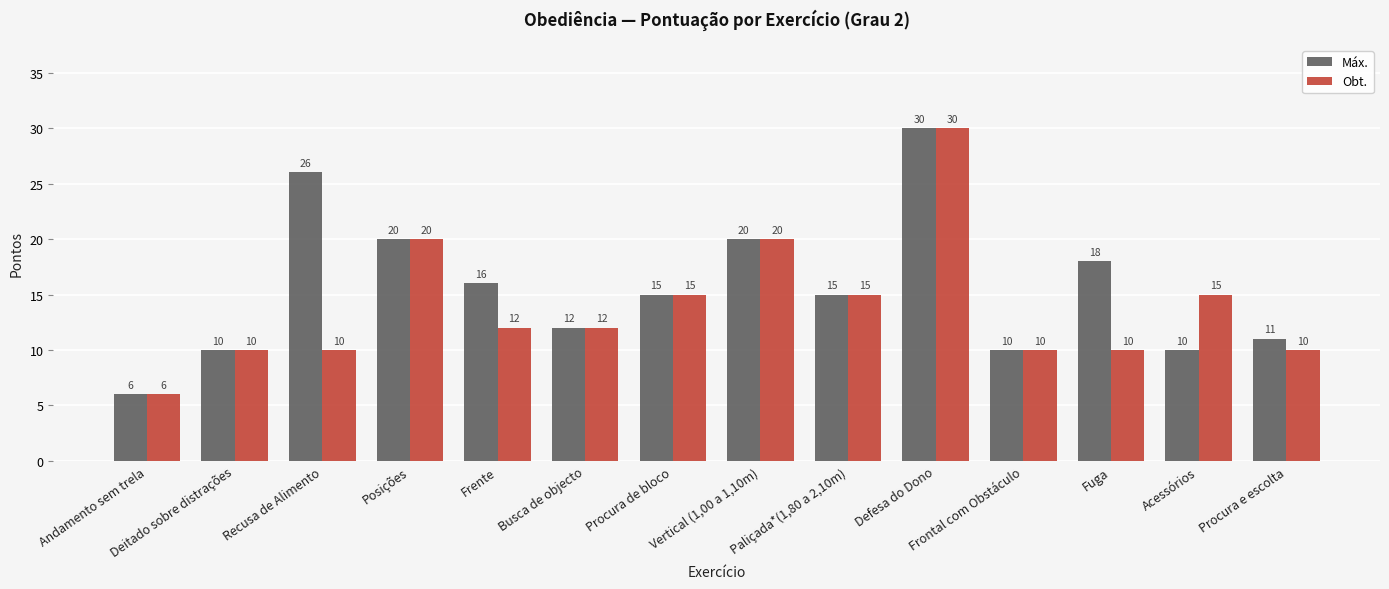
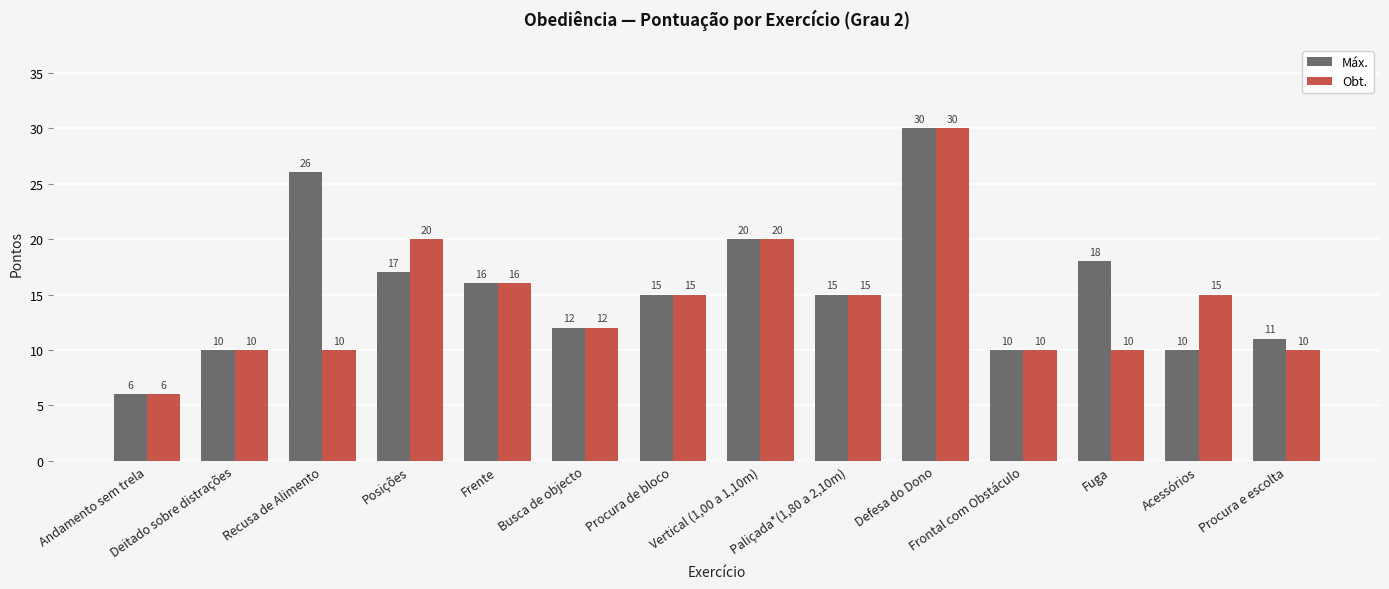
  {
    "Máx.": {
      "Andamento sem trela": 6,
      "Deitado sobre distrações": 10,
      "Recusa de Alimento": 26,
-     "Posições": 20,
+     "Posições": 17,
      "Frente": 16,
      "Busca de objecto": 12,
      "Procura de bloco": 15,
      "Vertical (1,00 a 1,10m)": 20,
      "Paliçada*(1,80 a 2,10m)": 15,
      "Defesa do Dono": 30,
      "Frontal com Obstáculo": 10,
      "Fuga": 18,
      "Acessórios": 10,
      "Procura e escolta": 11
    },
    "Obt.": {
      "Andamento sem trela": 6,
      "Deitado sobre distrações": 10,
      "Recusa de Alimento": 10,
      "Posições": 20,
-     "Frente": 12,
+     "Frente": 16,
      "Busca de objecto": 12,
      "Procura de bloco": 15,
      "Vertical (1,00 a 1,10m)": 20,
      "Paliçada*(1,80 a 2,10m)": 15,
      "Defesa do Dono": 30,
      "Frontal com Obstáculo": 10,
      "Fuga": 10,
      "Acessórios": 15,
      "Procura e escolta": 10
    }
  }
